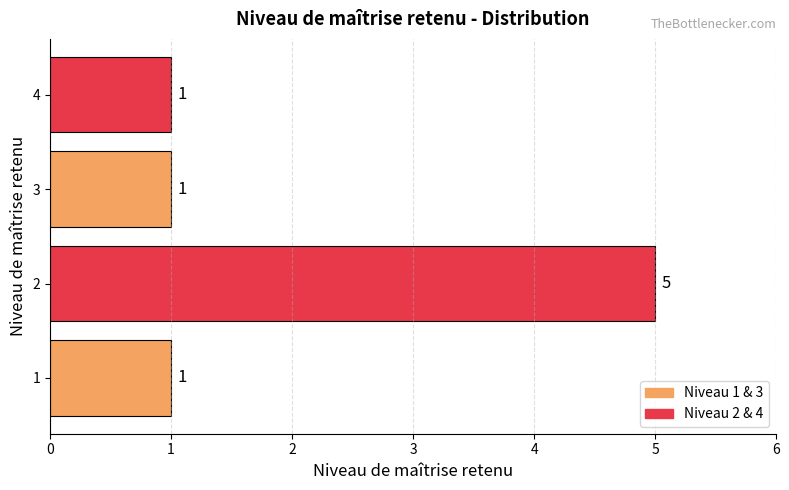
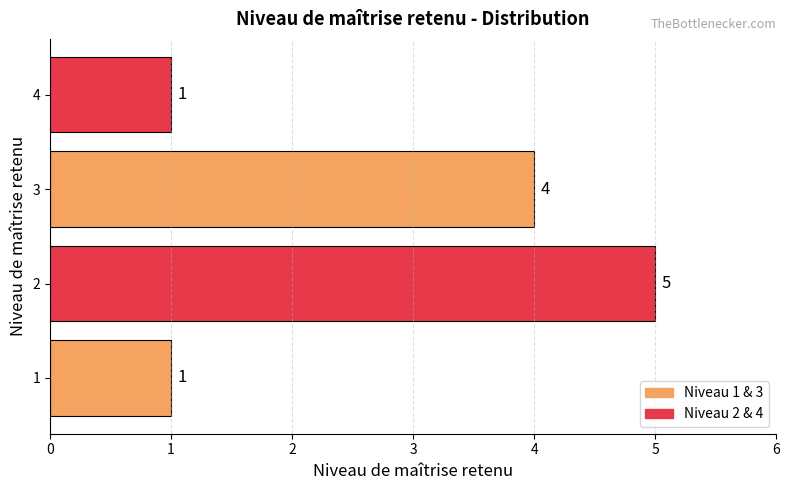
  {
    "4": 1,
-   "3": 1,
+   "3": 4,
    "2": 5,
    "1": 1
  }
